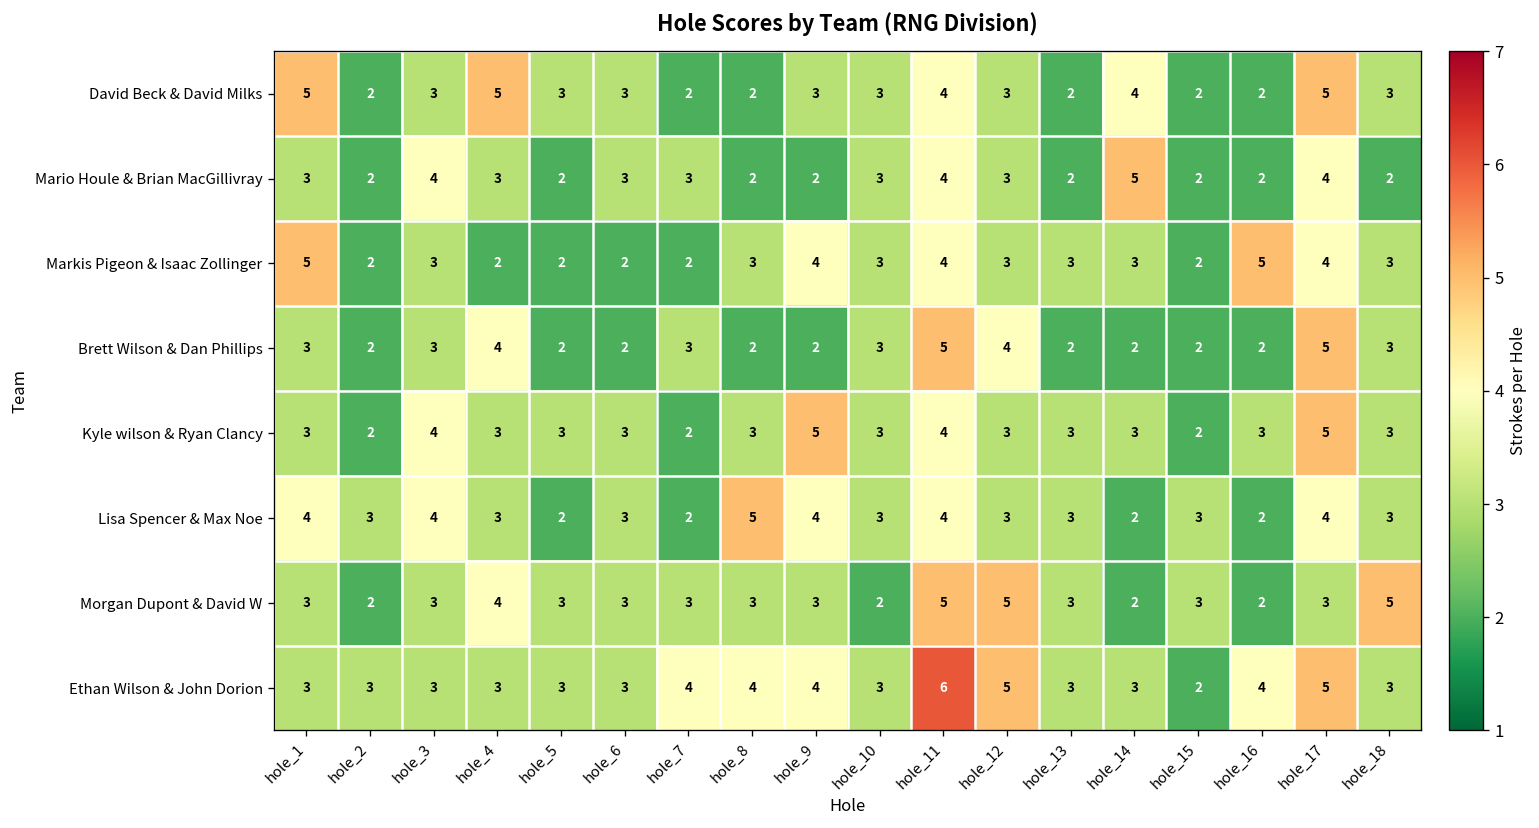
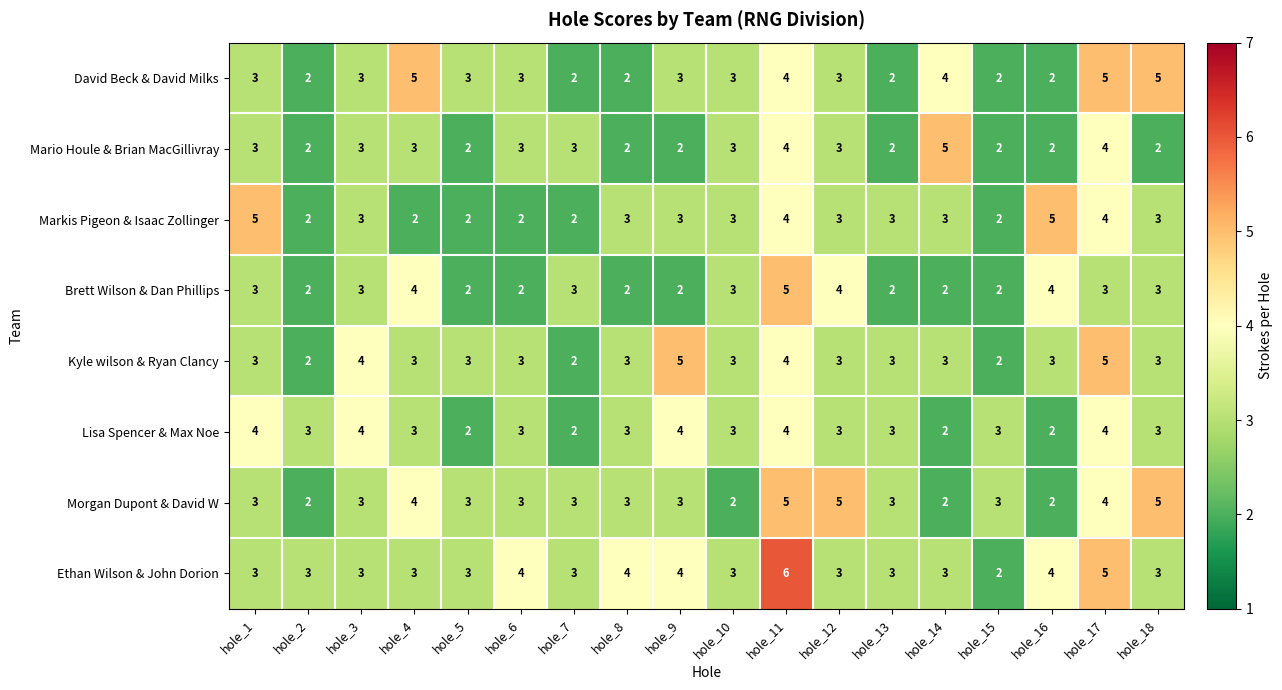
  {
    "David Beck & David Milks": {
-     "hole_1": 5,
+     "hole_1": 3,
      "hole_2": 2,
      "hole_3": 3,
      "hole_4": 5,
      "hole_5": 3,
      "hole_6": 3,
      "hole_7": 2,
      "hole_8": 2,
      "hole_9": 3,
      "hole_10": 3,
      "hole_11": 4,
      "hole_12": 3,
      "hole_13": 2,
      "hole_14": 4,
      "hole_15": 2,
      "hole_16": 2,
      "hole_17": 5,
-     "hole_18": 3
+     "hole_18": 5
    },
    "Mario Houle & Brian MacGillivray": {
      "hole_1": 3,
      "hole_2": 2,
-     "hole_3": 4,
+     "hole_3": 3,
      "hole_4": 3,
      "hole_5": 2,
      "hole_6": 3,
      "hole_7": 3,
      "hole_8": 2,
      "hole_9": 2,
      "hole_10": 3,
      "hole_11": 4,
      "hole_12": 3,
      "hole_13": 2,
      "hole_14": 5,
      "hole_15": 2,
      "hole_16": 2,
      "hole_17": 4,
      "hole_18": 2
    },
    "Markis Pigeon & Isaac Zollinger": {
      "hole_1": 5,
      "hole_2": 2,
      "hole_3": 3,
      "hole_4": 2,
      "hole_5": 2,
      "hole_6": 2,
      "hole_7": 2,
      "hole_8": 3,
-     "hole_9": 4,
+     "hole_9": 3,
      "hole_10": 3,
      "hole_11": 4,
      "hole_12": 3,
      "hole_13": 3,
      "hole_14": 3,
      "hole_15": 2,
      "hole_16": 5,
      "hole_17": 4,
      "hole_18": 3
    },
    "Brett Wilson & Dan Phillips": {
      "hole_1": 3,
      "hole_2": 2,
      "hole_3": 3,
      "hole_4": 4,
      "hole_5": 2,
      "hole_6": 2,
      "hole_7": 3,
      "hole_8": 2,
      "hole_9": 2,
      "hole_10": 3,
      "hole_11": 5,
      "hole_12": 4,
      "hole_13": 2,
      "hole_14": 2,
      "hole_15": 2,
-     "hole_16": 2,
-     "hole_17": 5,
+     "hole_16": 4,
+     "hole_17": 3,
      "hole_18": 3
    },
    "Kyle wilson & Ryan Clancy": {
      "hole_1": 3,
      "hole_2": 2,
      "hole_3": 4,
      "hole_4": 3,
      "hole_5": 3,
      "hole_6": 3,
      "hole_7": 2,
      "hole_8": 3,
      "hole_9": 5,
      "hole_10": 3,
      "hole_11": 4,
      "hole_12": 3,
      "hole_13": 3,
      "hole_14": 3,
      "hole_15": 2,
      "hole_16": 3,
      "hole_17": 5,
      "hole_18": 3
    },
    "Lisa Spencer & Max Noe": {
      "hole_1": 4,
      "hole_2": 3,
      "hole_3": 4,
      "hole_4": 3,
      "hole_5": 2,
      "hole_6": 3,
      "hole_7": 2,
-     "hole_8": 5,
+     "hole_8": 3,
      "hole_9": 4,
      "hole_10": 3,
      "hole_11": 4,
      "hole_12": 3,
      "hole_13": 3,
      "hole_14": 2,
      "hole_15": 3,
      "hole_16": 2,
      "hole_17": 4,
      "hole_18": 3
    },
    "Morgan Dupont & David W": {
      "hole_1": 3,
      "hole_2": 2,
      "hole_3": 3,
      "hole_4": 4,
      "hole_5": 3,
      "hole_6": 3,
      "hole_7": 3,
      "hole_8": 3,
      "hole_9": 3,
      "hole_10": 2,
      "hole_11": 5,
      "hole_12": 5,
      "hole_13": 3,
      "hole_14": 2,
      "hole_15": 3,
      "hole_16": 2,
-     "hole_17": 3,
+     "hole_17": 4,
      "hole_18": 5
    },
    "Ethan Wilson & John Dorion": {
      "hole_1": 3,
      "hole_2": 3,
      "hole_3": 3,
      "hole_4": 3,
      "hole_5": 3,
-     "hole_6": 3,
-     "hole_7": 4,
+     "hole_6": 4,
+     "hole_7": 3,
      "hole_8": 4,
      "hole_9": 4,
      "hole_10": 3,
      "hole_11": 6,
-     "hole_12": 5,
+     "hole_12": 3,
      "hole_13": 3,
      "hole_14": 3,
      "hole_15": 2,
      "hole_16": 4,
      "hole_17": 5,
      "hole_18": 3
    }
  }
